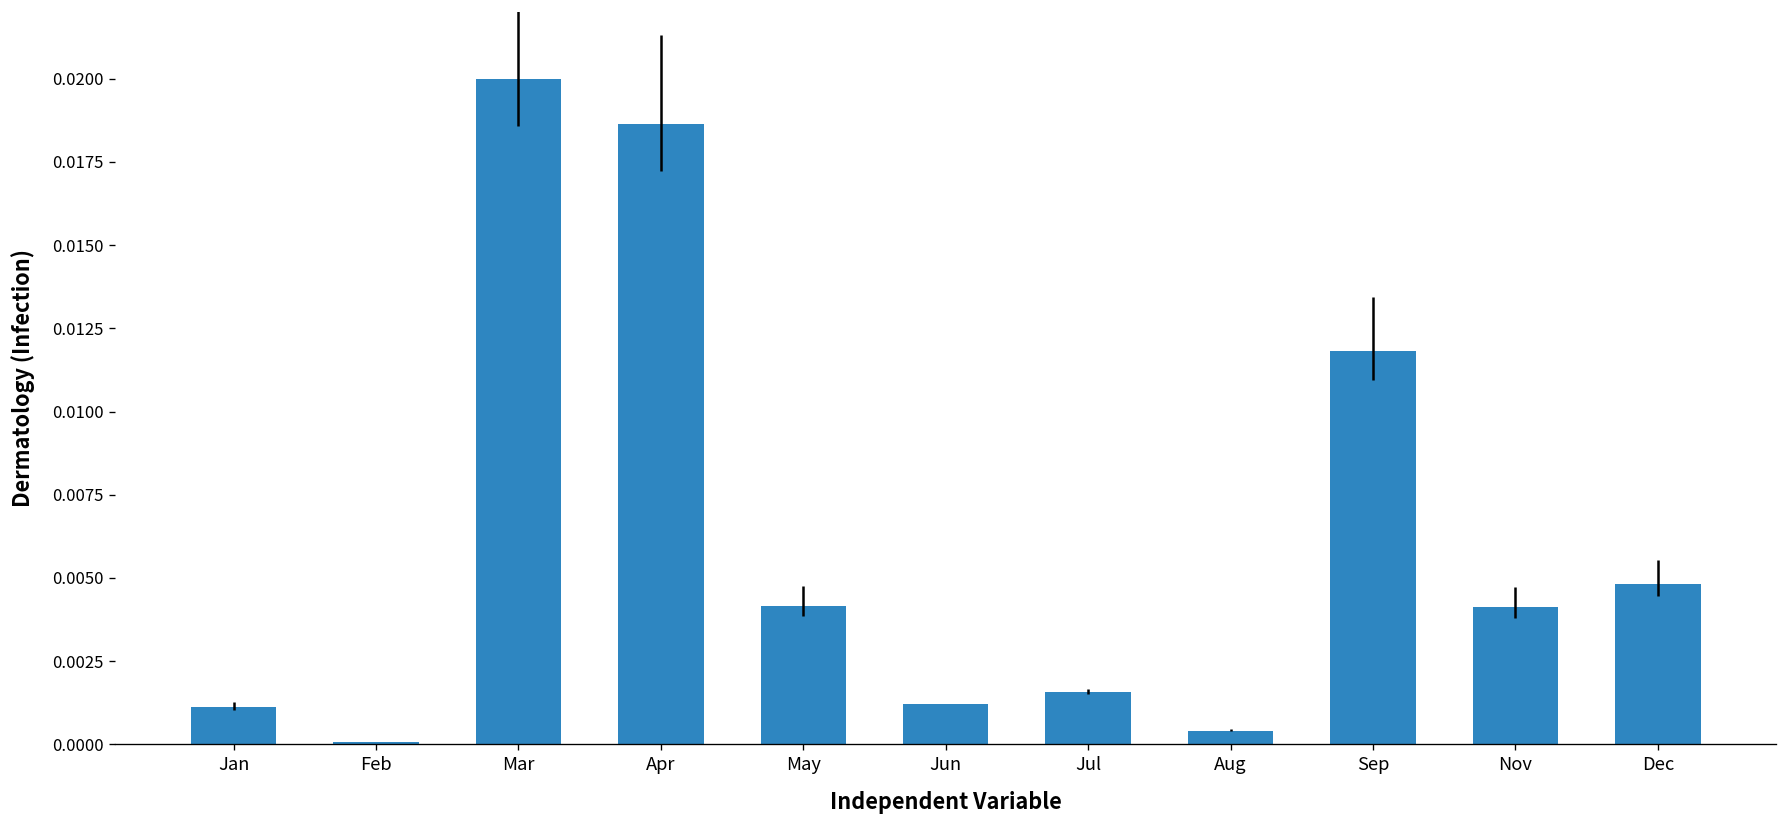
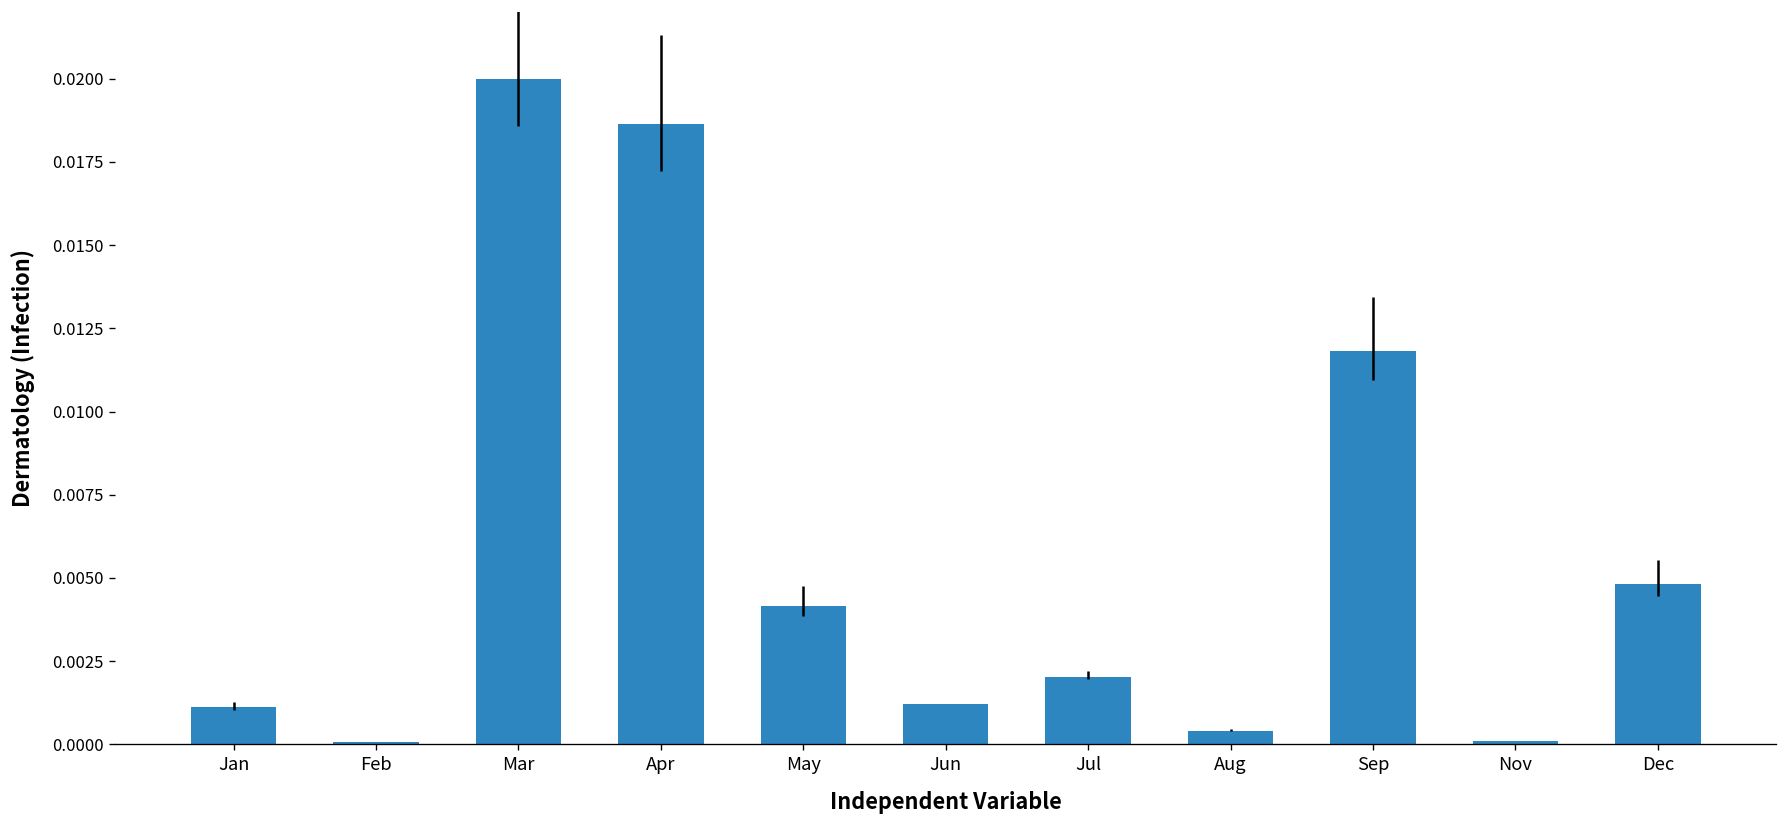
  {
    "Jan": 0.0011,
    "Mar": 0.0200,
    "Apr": 0.0186,
    "May": 0.0042,
    "Jun": 0.0012,
-   "Jul": 0.0016,
+   "Jul": 0.0020,
    "Aug": 0.0004,
    "Sep": 0.0118,
-   "Nov": 0.0041,
+   "Nov": 0.0001,
    "Dec": 0.0048
  }
